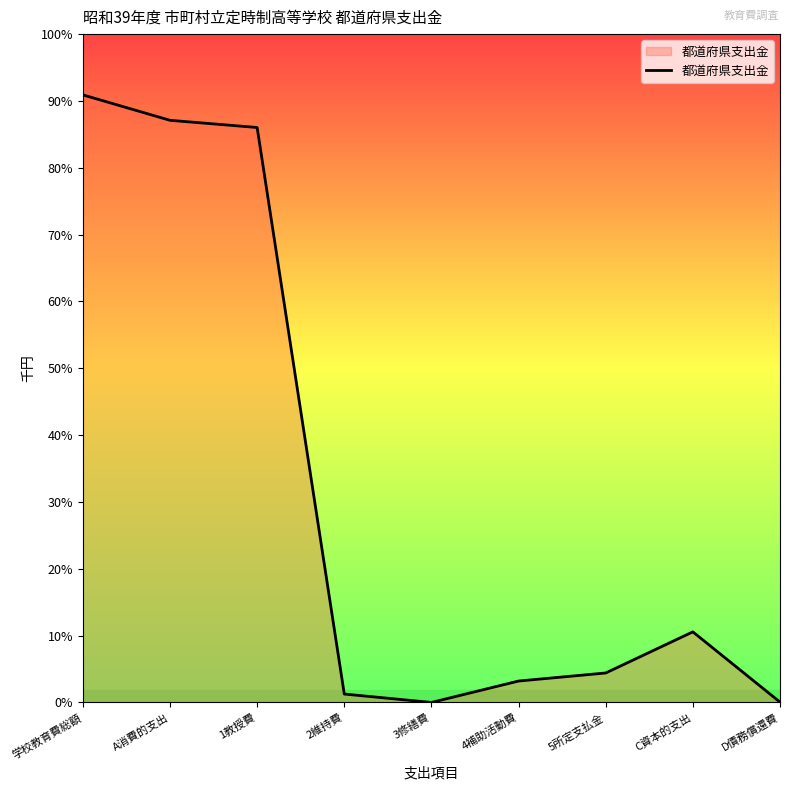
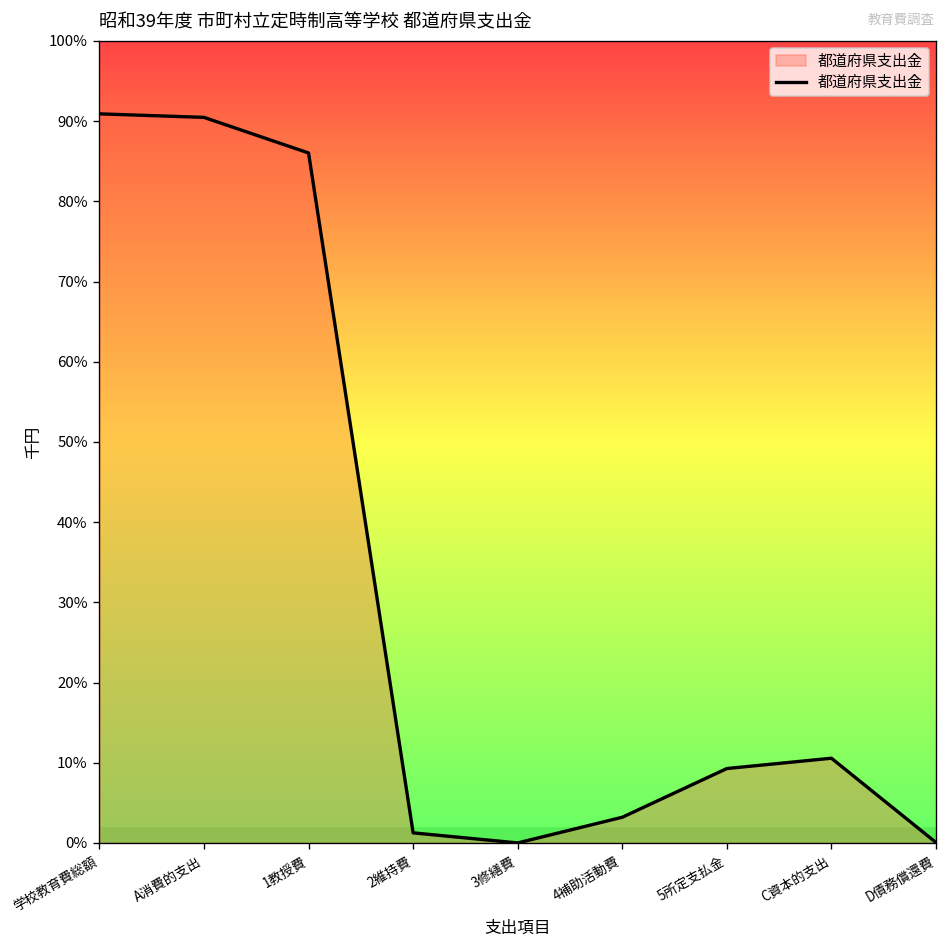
  {
    "学校教育費総額": "91%",
-   "A消費的支出": "87%",
+   "A消費的支出": "90%",
    "1教授費": "86%",
    "4補助活動費": "3%",
-   "5所定支払金": "4%",
+   "5所定支払金": "9%",
    "C資本的支出": "11%"
  }
